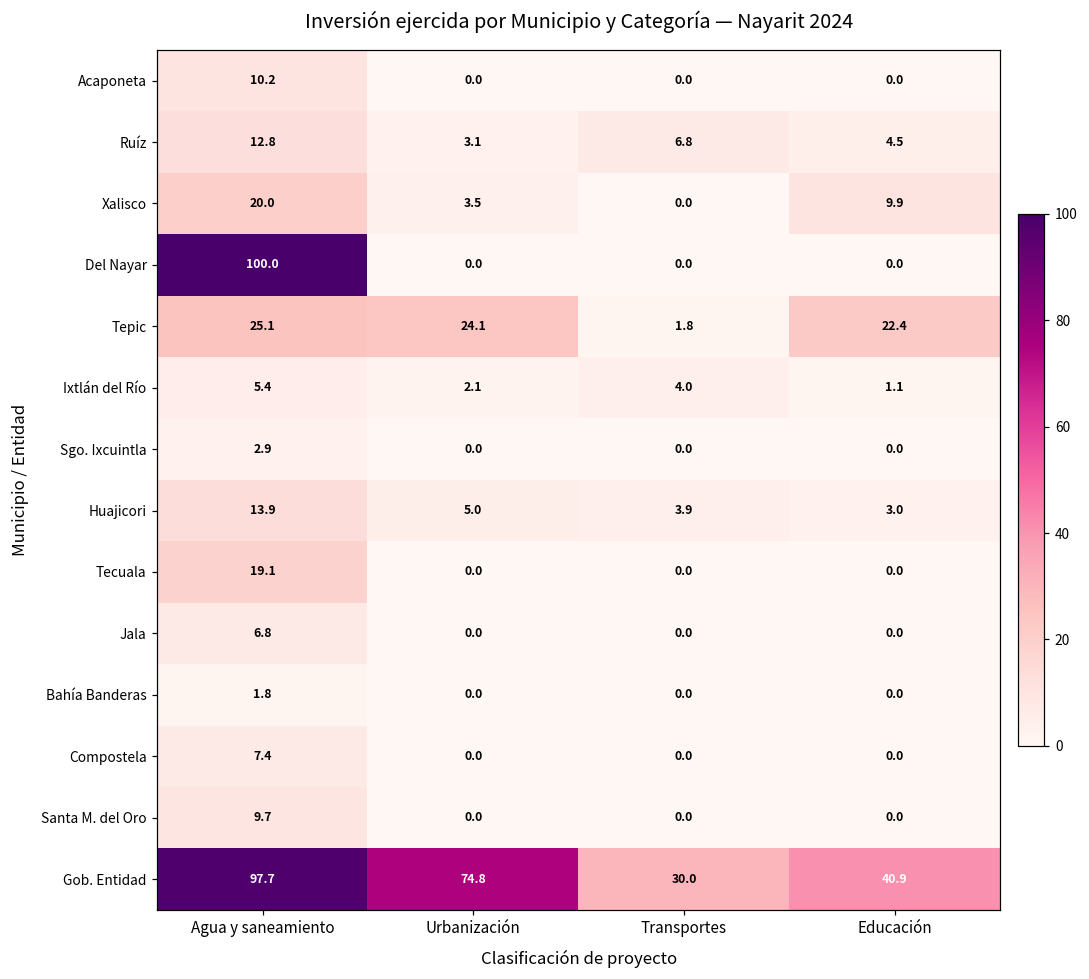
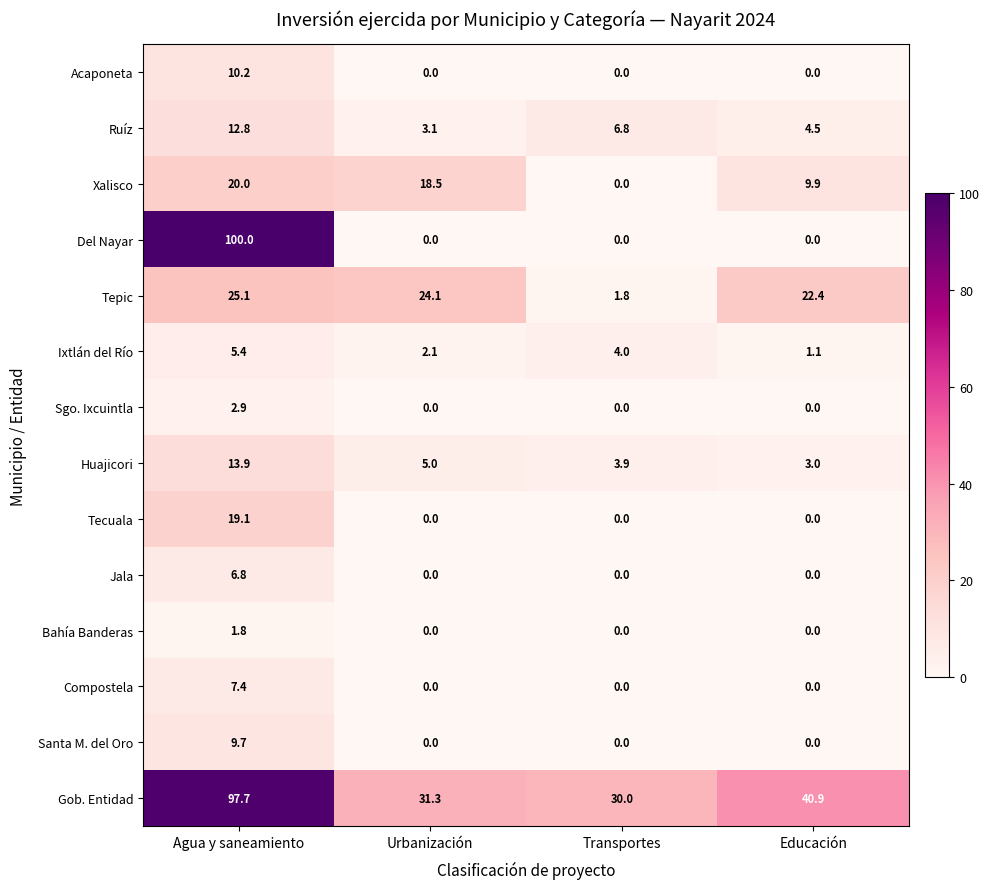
  {
    "Acaponeta": {
      "Agua y saneamiento": 10.2,
      "Urbanización": 0.0,
      "Transportes": 0.0,
      "Educación": 0.0
    },
    "Ruíz": {
      "Agua y saneamiento": 12.8,
      "Urbanización": 3.1,
      "Transportes": 6.8,
      "Educación": 4.5
    },
    "Xalisco": {
      "Agua y saneamiento": 20.0,
-     "Urbanización": 3.5,
+     "Urbanización": 18.5,
      "Transportes": 0.0,
      "Educación": 9.9
    },
    "Del Nayar": {
      "Agua y saneamiento": 100.0,
      "Urbanización": 0.0,
      "Transportes": 0.0,
      "Educación": 0.0
    },
    "Tepic": {
      "Agua y saneamiento": 25.1,
      "Urbanización": 24.1,
      "Transportes": 1.8,
      "Educación": 22.4
    },
    "Ixtlán del Río": {
      "Agua y saneamiento": 5.4,
      "Urbanización": 2.1,
      "Transportes": 4.0,
      "Educación": 1.1
    },
    "Sgo. Ixcuintla": {
      "Agua y saneamiento": 2.9,
      "Urbanización": 0.0,
      "Transportes": 0.0,
      "Educación": 0.0
    },
    "Huajicori": {
      "Agua y saneamiento": 13.9,
      "Urbanización": 5.0,
      "Transportes": 3.9,
      "Educación": 3.0
    },
    "Tecuala": {
      "Agua y saneamiento": 19.1,
      "Urbanización": 0.0,
      "Transportes": 0.0,
      "Educación": 0.0
    },
    "Jala": {
      "Agua y saneamiento": 6.8,
      "Urbanización": 0.0,
      "Transportes": 0.0,
      "Educación": 0.0
    },
    "Bahía Banderas": {
      "Agua y saneamiento": 1.8,
      "Urbanización": 0.0,
      "Transportes": 0.0,
      "Educación": 0.0
    },
    "Compostela": {
      "Agua y saneamiento": 7.4,
      "Urbanización": 0.0,
      "Transportes": 0.0,
      "Educación": 0.0
    },
    "Santa M. del Oro": {
      "Agua y saneamiento": 9.7,
      "Urbanización": 0.0,
      "Transportes": 0.0,
      "Educación": 0.0
    },
    "Gob. Entidad": {
      "Agua y saneamiento": 97.7,
-     "Urbanización": 74.8,
+     "Urbanización": 31.3,
      "Transportes": 30.0,
      "Educación": 40.9
    }
  }
